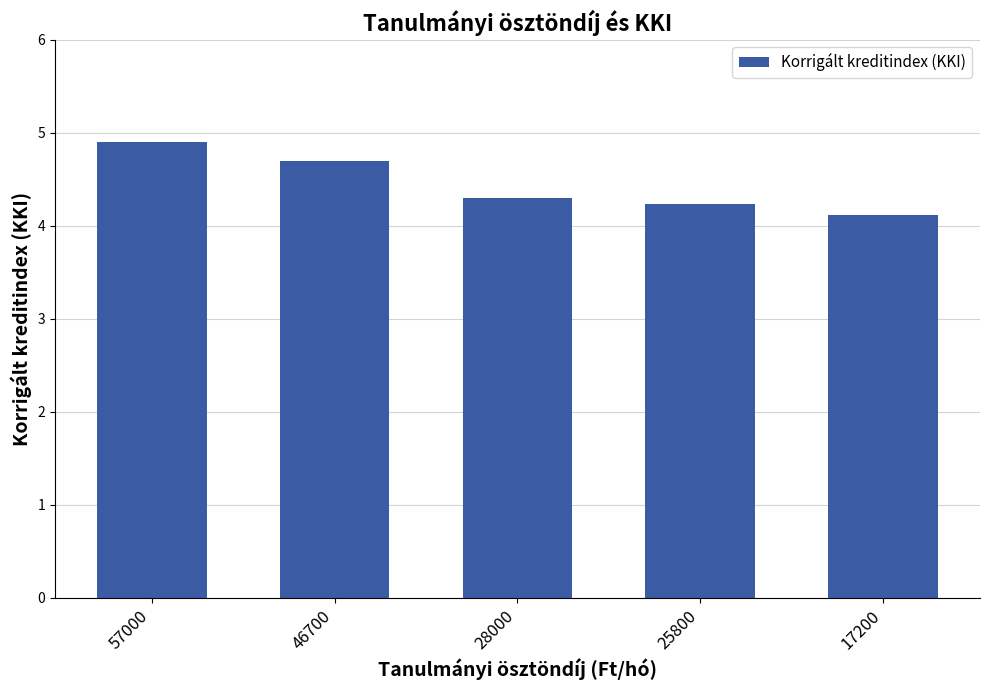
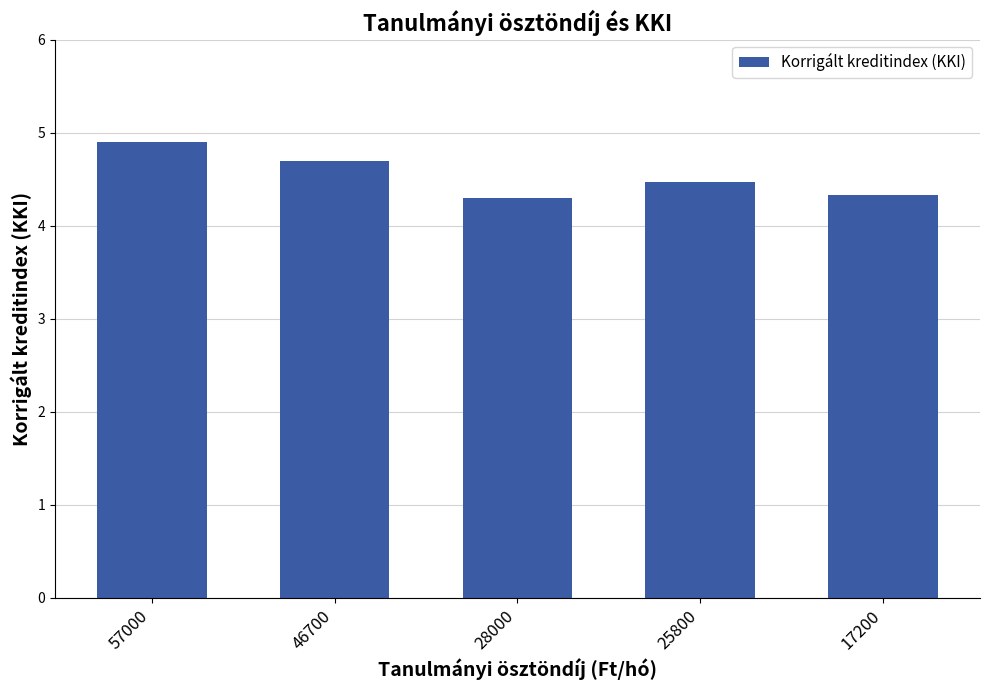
  {
    "57000": 4.9,
    "46700": 4.7,
    "28000": 4.3,
-   "25800": 4.2,
-   "17200": 4.1
+   "25800": 4.5,
+   "17200": 4.3
  }
